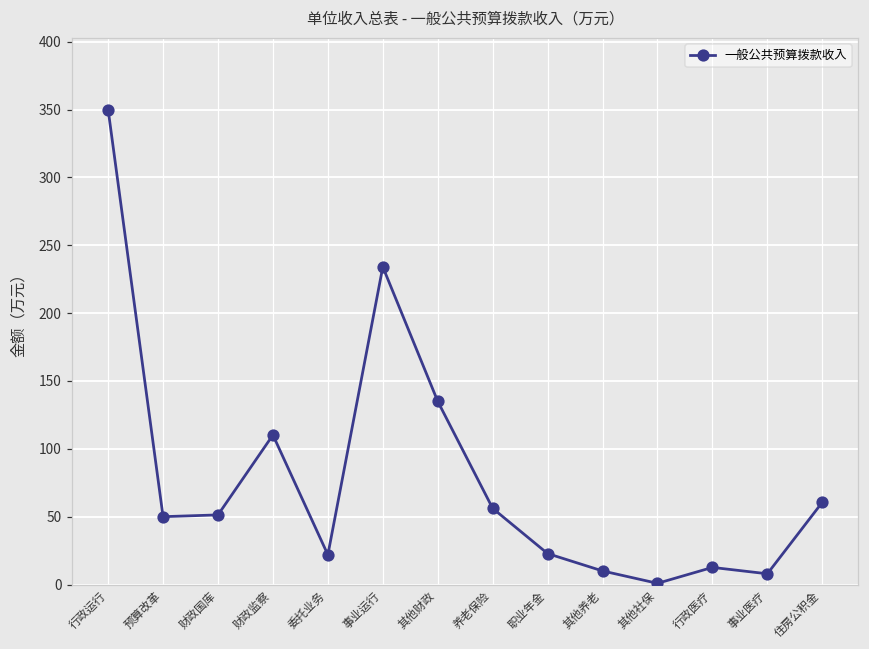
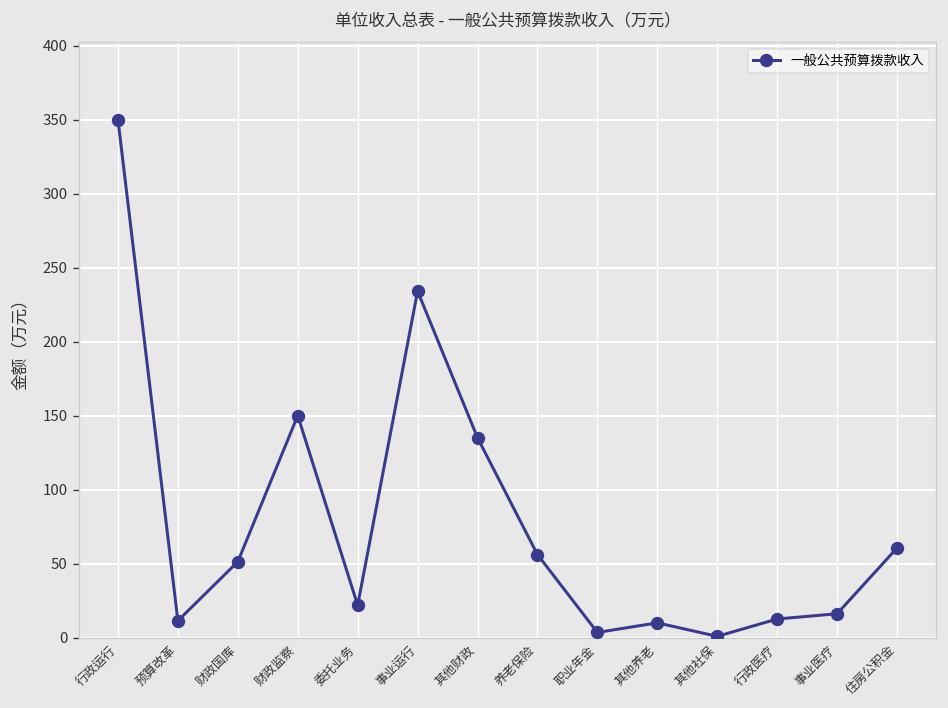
  {
    "行政运行": 350,
-   "预算改革": 50,
+   "预算改革": 11,
    "财政国库": 51,
-   "财政监察": 110,
+   "财政监察": 150,
    "委托业务": 22,
    "事业运行": 234,
    "其他财政": 135,
    "养老保险": 56,
-   "职业年金": 23,
+   "职业年金": 4,
    "其他养老": 10,
    "其他社保": 1,
    "行政医疗": 13,
-   "事业医疗": 8,
+   "事业医疗": 16,
    "住房公积金": 61
  }
